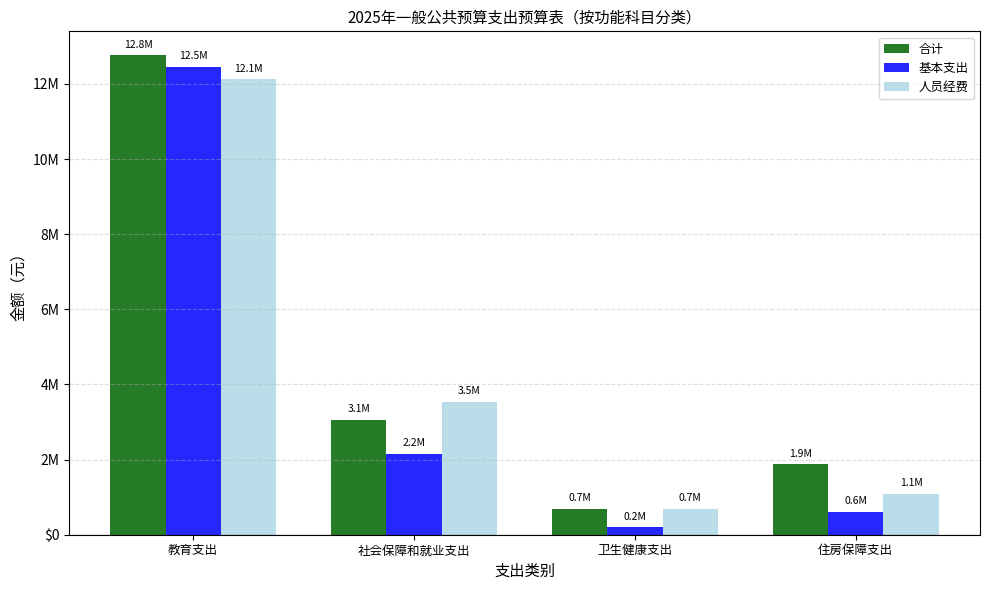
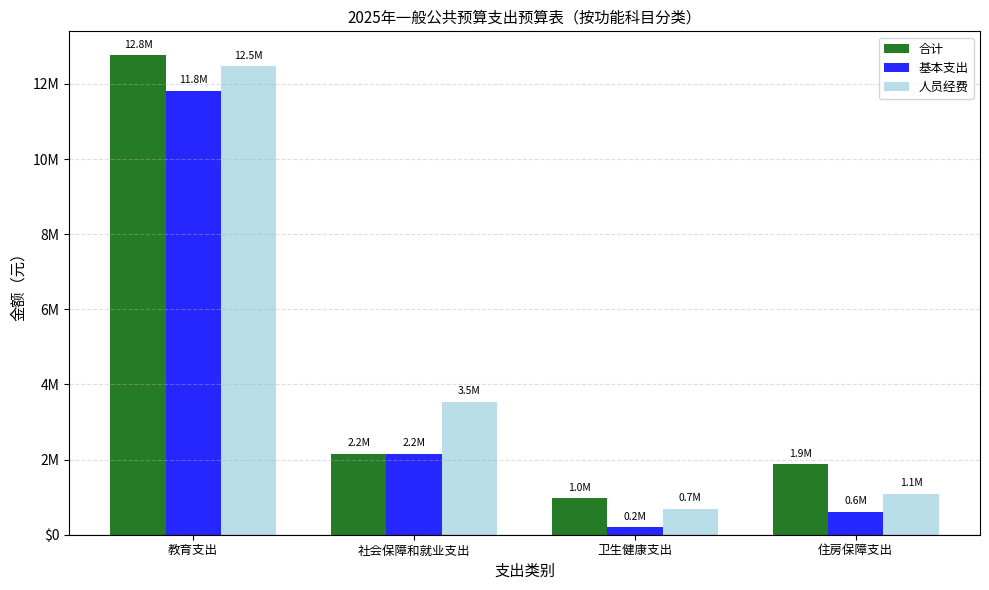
  {
    "合计": {
      "教育支出": "12.8M",
-     "社会保障和就业支出": "3.1M",
-     "卫生健康支出": "0.7M",
+     "社会保障和就业支出": "2.2M",
+     "卫生健康支出": "1.0M",
      "住房保障支出": "1.9M"
    },
    "基本支出": {
-     "教育支出": "12.5M",
+     "教育支出": "11.8M",
      "社会保障和就业支出": "2.2M",
      "卫生健康支出": "0.2M",
      "住房保障支出": "0.6M"
    },
    "人员经费": {
-     "教育支出": "12.1M",
+     "教育支出": "12.5M",
      "社会保障和就业支出": "3.5M",
      "卫生健康支出": "0.7M",
      "住房保障支出": "1.1M"
    }
  }
